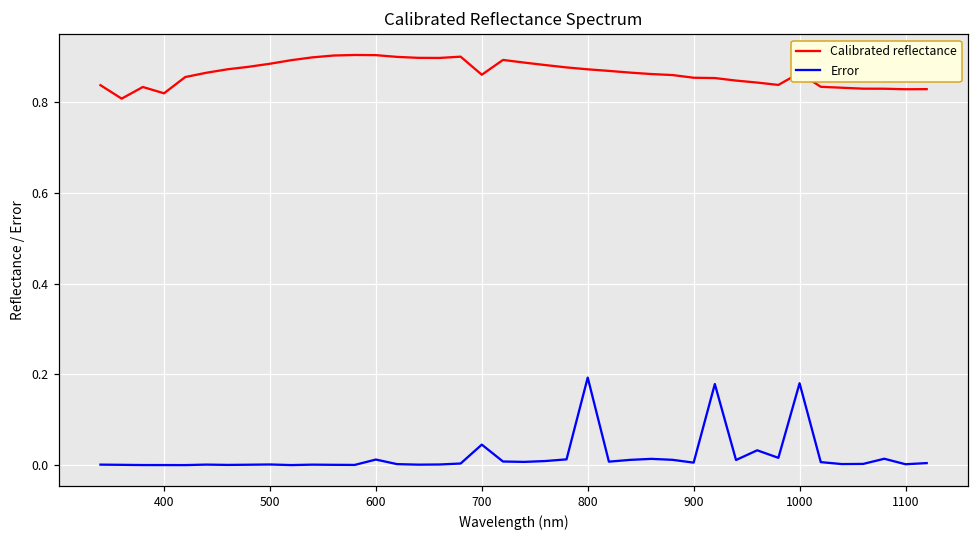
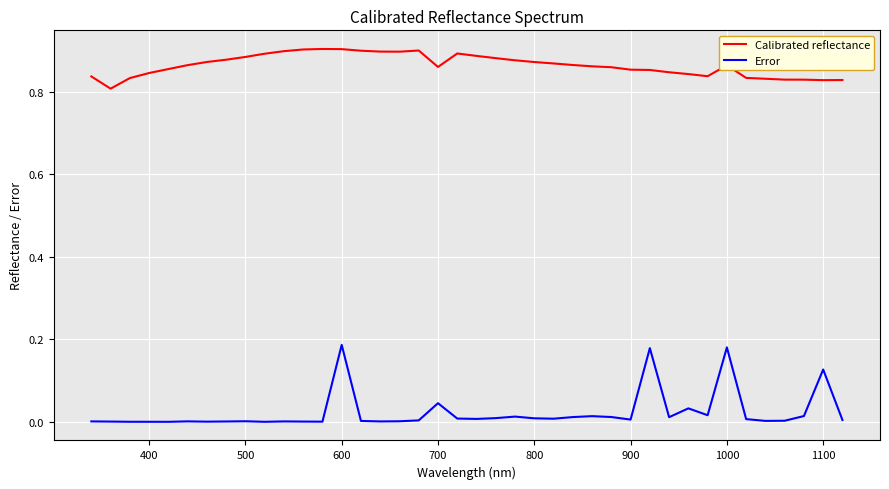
  {
    "Calibrated reflectance": {
-     "400": 0.82,
+     "400": 0.84,
      "500": 0.88,
      "600": 0.90,
      "700": 0.86,
      "800": 0.87,
      "900": 0.85,
      "1100": 0.83
    },
    "Error": {
      "400": 0.00,
      "500": 0.00,
-     "600": 0.01,
+     "600": 0.19,
      "700": 0.05,
-     "800": 0.19,
+     "800": 0.01,
      "900": 0.01,
      "1000": 0.18,
-     "1100": 0.00
+     "1100": 0.13
    }
  }
